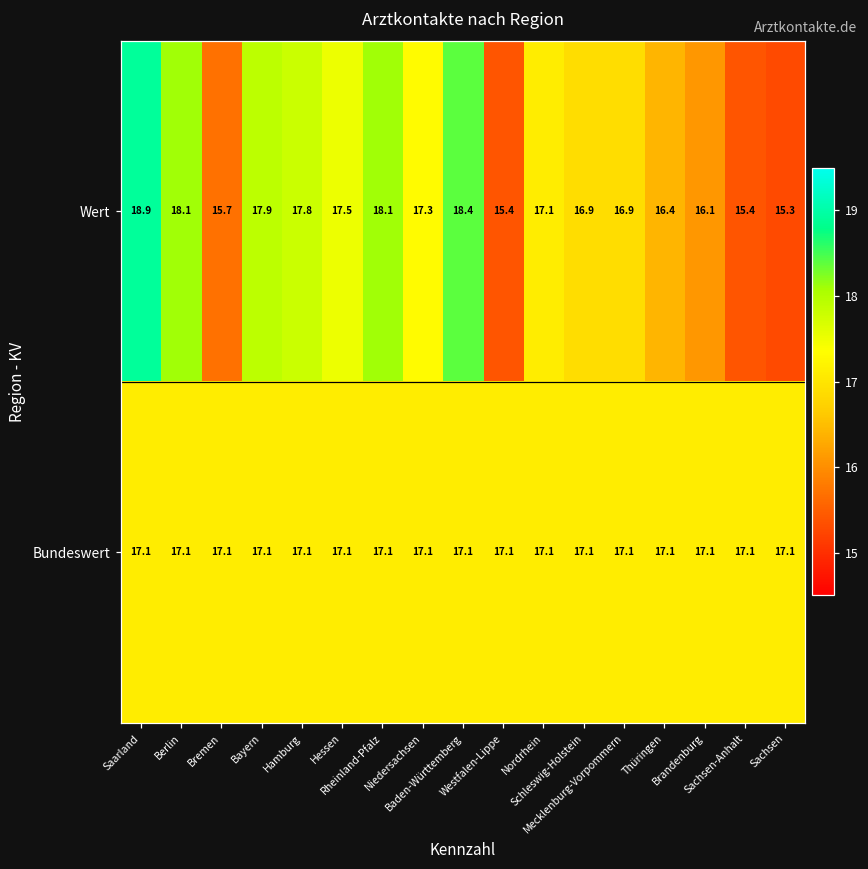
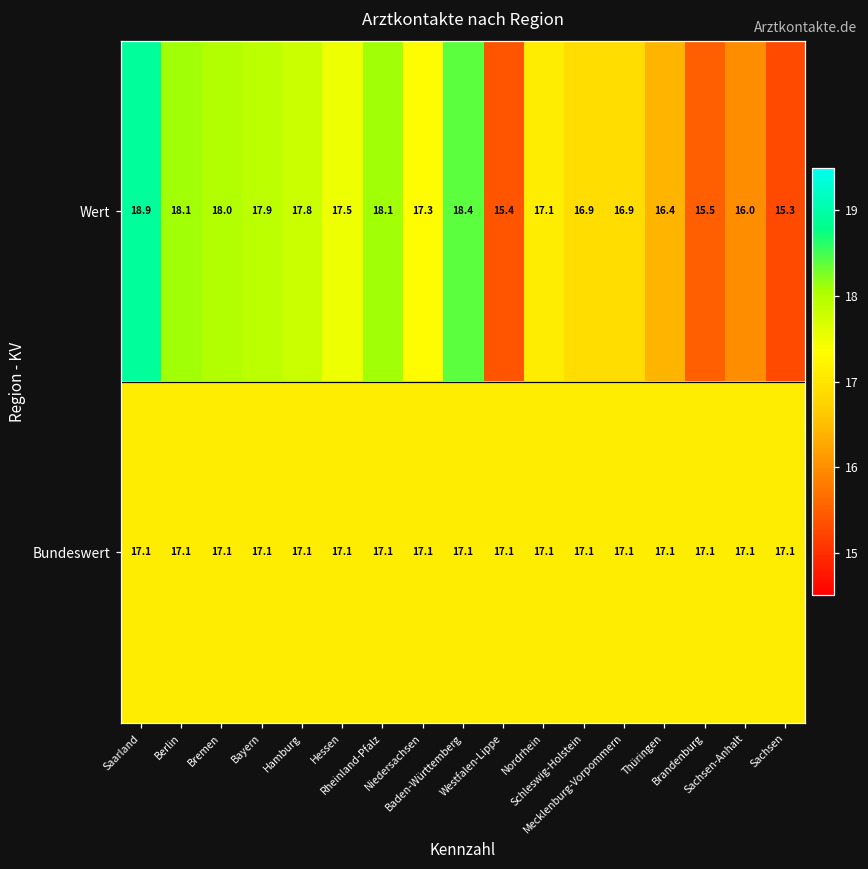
  {
    "Wert": {
      "Saarland": 18.9,
      "Berlin": 18.1,
-     "Bremen": 15.7,
+     "Bremen": 18.0,
      "Bayern": 17.9,
      "Hamburg": 17.8,
      "Hessen": 17.5,
      "Rheinland-Pfalz": 18.1,
      "Niedersachsen": 17.3,
      "Baden-Württemberg": 18.4,
      "Westfalen-Lippe": 15.4,
      "Nordrhein": 17.1,
      "Schleswig-Holstein": 16.9,
      "Mecklenburg-Vorpommern": 16.9,
      "Thüringen": 16.4,
-     "Brandenburg": 16.1,
-     "Sachsen-Anhalt": 15.4,
+     "Brandenburg": 15.5,
+     "Sachsen-Anhalt": 16.0,
      "Sachsen": 15.3
    },
    "Bundeswert": {
      "Saarland": 17.1,
      "Berlin": 17.1,
      "Bremen": 17.1,
      "Bayern": 17.1,
      "Hamburg": 17.1,
      "Hessen": 17.1,
      "Rheinland-Pfalz": 17.1,
      "Niedersachsen": 17.1,
      "Baden-Württemberg": 17.1,
      "Westfalen-Lippe": 17.1,
      "Nordrhein": 17.1,
      "Schleswig-Holstein": 17.1,
      "Mecklenburg-Vorpommern": 17.1,
      "Thüringen": 17.1,
      "Brandenburg": 17.1,
      "Sachsen-Anhalt": 17.1,
      "Sachsen": 17.1
    }
  }
